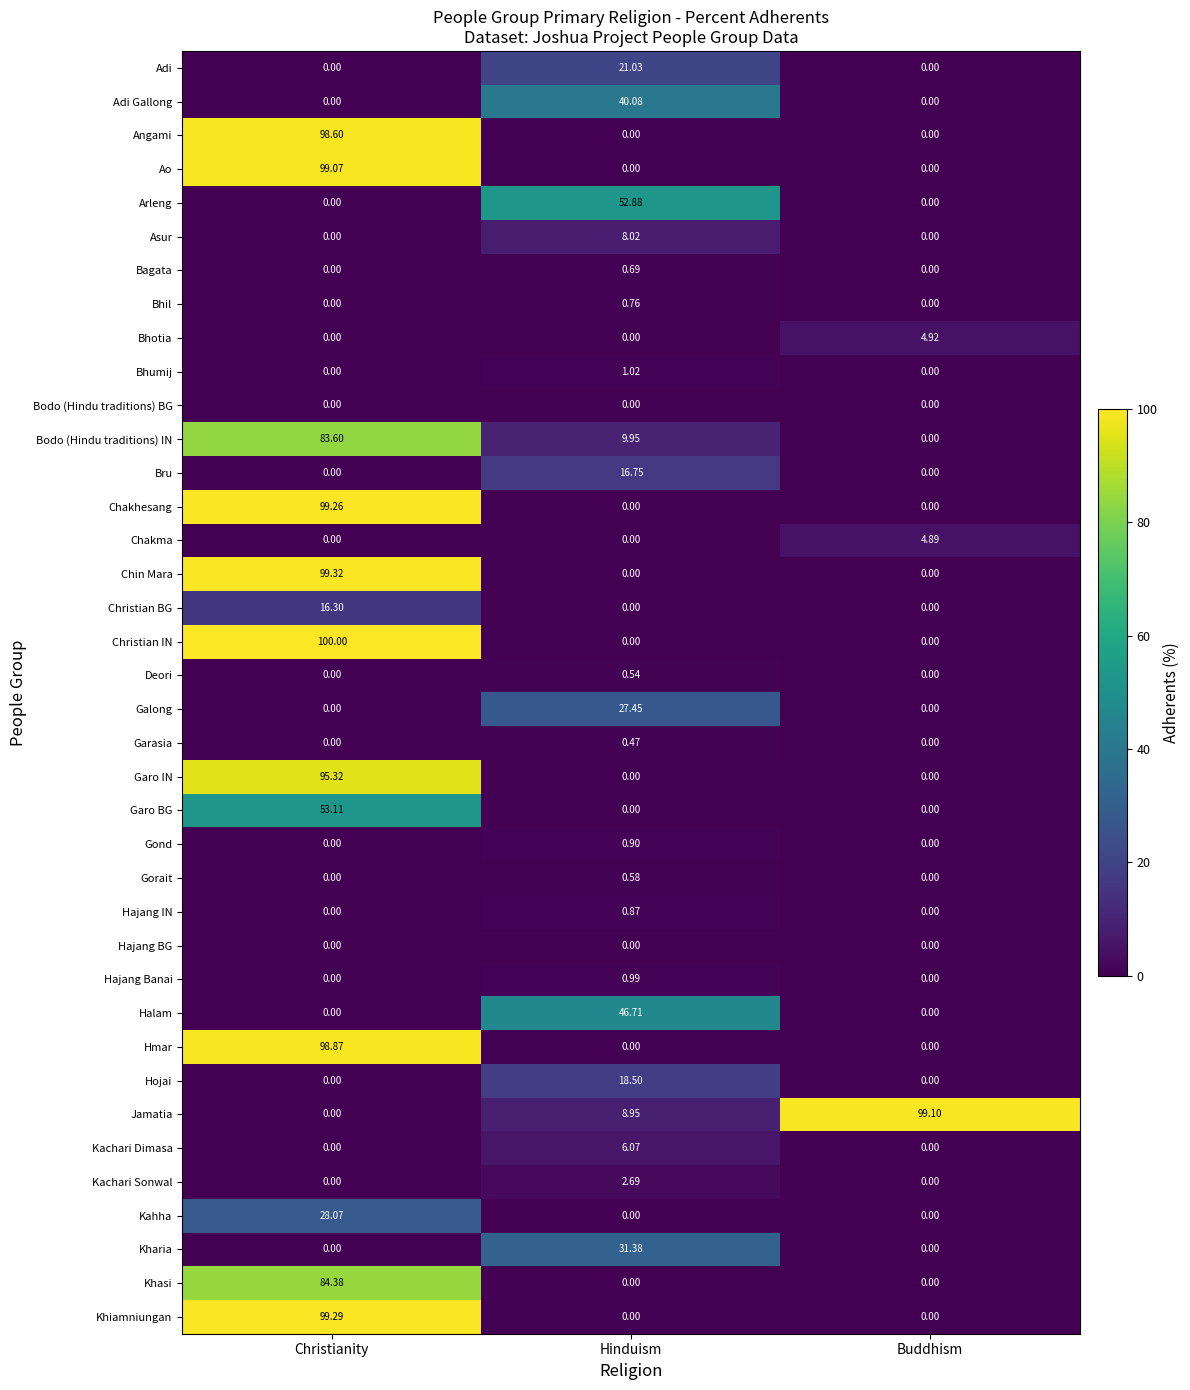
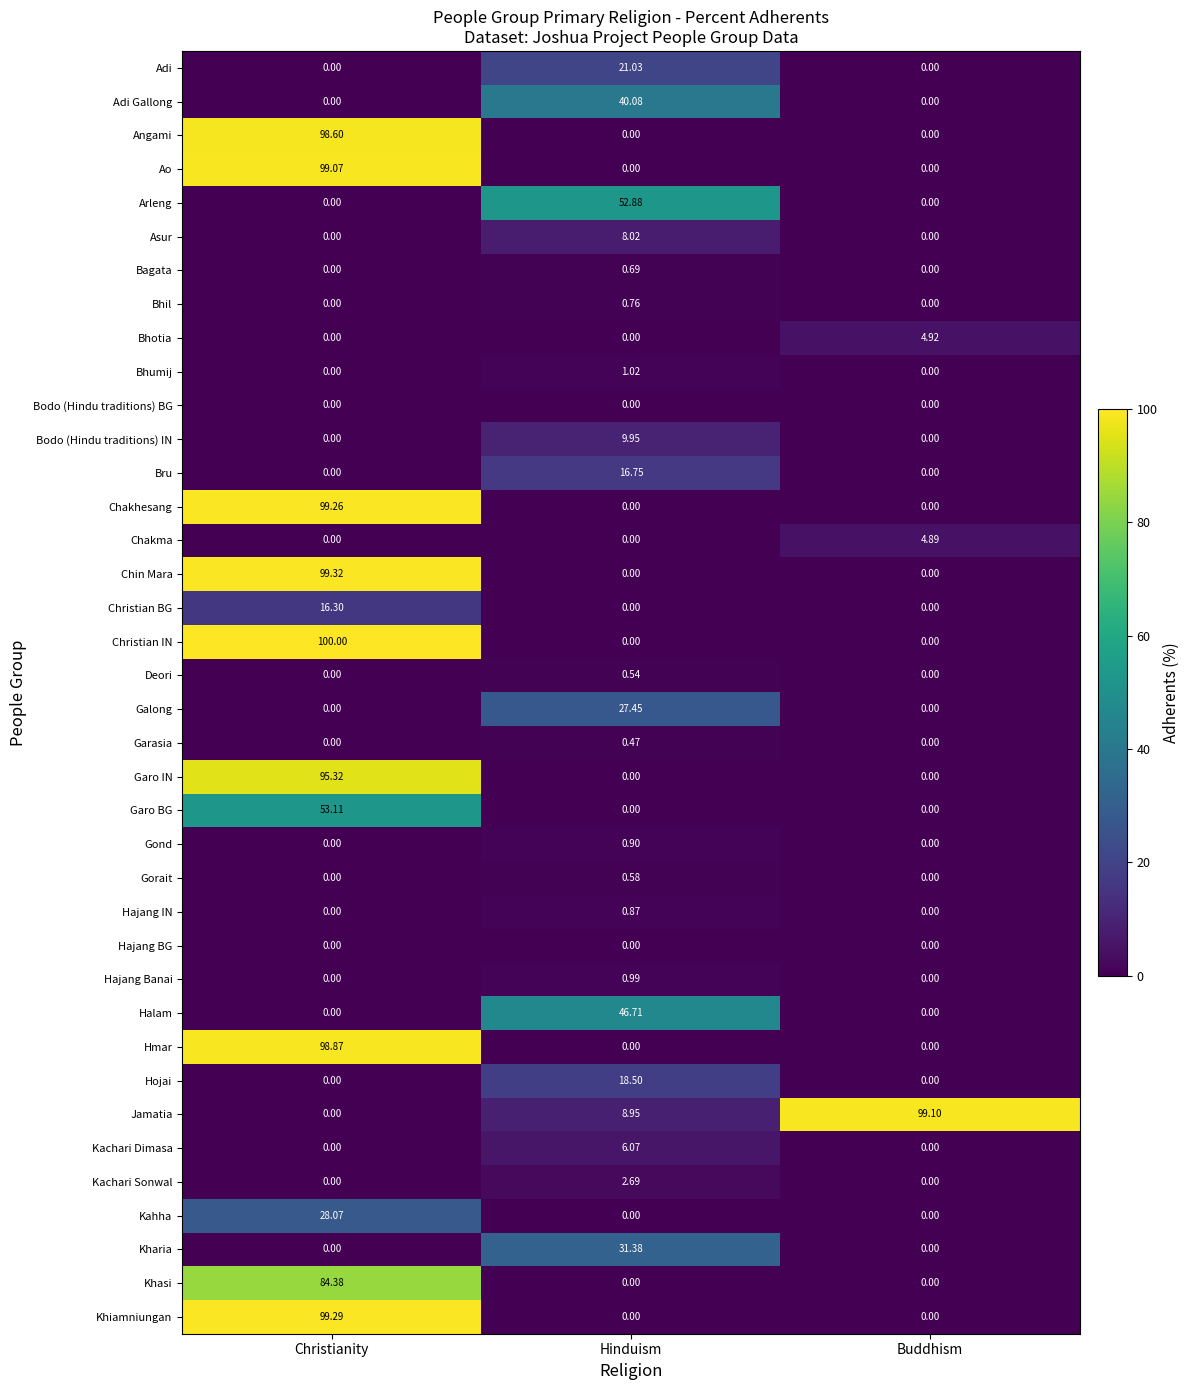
  {
    "Adi": {
      "Christianity": 0.00,
      "Hinduism": 21.03,
      "Buddhism": 0.00
    },
    "Adi Gallong": {
      "Christianity": 0.00,
      "Hinduism": 40.08,
      "Buddhism": 0.00
    },
    "Angami": {
      "Christianity": 98.60,
      "Hinduism": 0.00,
      "Buddhism": 0.00
    },
    "Ao": {
      "Christianity": 99.07,
      "Hinduism": 0.00,
      "Buddhism": 0.00
    },
    "Arleng": {
      "Christianity": 0.00,
      "Hinduism": 52.88,
      "Buddhism": 0.00
    },
    "Asur": {
      "Christianity": 0.00,
      "Hinduism": 8.02,
      "Buddhism": 0.00
    },
    "Bagata": {
      "Christianity": 0.00,
      "Hinduism": 0.69,
      "Buddhism": 0.00
    },
    "Bhil": {
      "Christianity": 0.00,
      "Hinduism": 0.76,
      "Buddhism": 0.00
    },
    "Bhotia": {
      "Christianity": 0.00,
      "Hinduism": 0.00,
      "Buddhism": 4.92
    },
    "Bhumij": {
      "Christianity": 0.00,
      "Hinduism": 1.02,
      "Buddhism": 0.00
    },
    "Bodo (Hindu traditions) BG": {
      "Christianity": 0.00,
      "Hinduism": 0.00,
      "Buddhism": 0.00
    },
    "Bodo (Hindu traditions) IN": {
-     "Christianity": 83.60,
+     "Christianity": 0.00,
      "Hinduism": 9.95,
      "Buddhism": 0.00
    },
    "Bru": {
      "Christianity": 0.00,
      "Hinduism": 16.75,
      "Buddhism": 0.00
    },
    "Chakhesang": {
      "Christianity": 99.26,
      "Hinduism": 0.00,
      "Buddhism": 0.00
    },
    "Chakma": {
      "Christianity": 0.00,
      "Hinduism": 0.00,
      "Buddhism": 4.89
    },
    "Chin Mara": {
      "Christianity": 99.32,
      "Hinduism": 0.00,
      "Buddhism": 0.00
    },
    "Christian BG": {
      "Christianity": 16.30,
      "Hinduism": 0.00,
      "Buddhism": 0.00
    },
    "Christian IN": {
      "Christianity": 100.00,
      "Hinduism": 0.00,
      "Buddhism": 0.00
    },
    "Deori": {
      "Christianity": 0.00,
      "Hinduism": 0.54,
      "Buddhism": 0.00
    },
    "Galong": {
      "Christianity": 0.00,
      "Hinduism": 27.45,
      "Buddhism": 0.00
    },
    "Garasia": {
      "Christianity": 0.00,
      "Hinduism": 0.47,
      "Buddhism": 0.00
    },
    "Garo IN": {
      "Christianity": 95.32,
      "Hinduism": 0.00,
      "Buddhism": 0.00
    },
    "Garo BG": {
      "Christianity": 53.11,
      "Hinduism": 0.00,
      "Buddhism": 0.00
    },
    "Gond": {
      "Christianity": 0.00,
      "Hinduism": 0.90,
      "Buddhism": 0.00
    },
    "Gorait": {
      "Christianity": 0.00,
      "Hinduism": 0.58,
      "Buddhism": 0.00
    },
    "Hajang IN": {
      "Christianity": 0.00,
      "Hinduism": 0.87,
      "Buddhism": 0.00
    },
    "Hajang BG": {
      "Christianity": 0.00,
      "Hinduism": 0.00,
      "Buddhism": 0.00
    },
    "Hajang Banai": {
      "Christianity": 0.00,
      "Hinduism": 0.99,
      "Buddhism": 0.00
    },
    "Halam": {
      "Christianity": 0.00,
      "Hinduism": 46.71,
      "Buddhism": 0.00
    },
    "Hmar": {
      "Christianity": 98.87,
      "Hinduism": 0.00,
      "Buddhism": 0.00
    },
    "Hojai": {
      "Christianity": 0.00,
      "Hinduism": 18.50,
      "Buddhism": 0.00
    },
    "Jamatia": {
      "Christianity": 0.00,
      "Hinduism": 8.95,
      "Buddhism": 99.10
    },
    "Kachari Dimasa": {
      "Christianity": 0.00,
      "Hinduism": 6.07,
      "Buddhism": 0.00
    },
    "Kachari Sonwal": {
      "Christianity": 0.00,
      "Hinduism": 2.69,
      "Buddhism": 0.00
    },
    "Kahha": {
      "Christianity": 28.07,
      "Hinduism": 0.00,
      "Buddhism": 0.00
    },
    "Kharia": {
      "Christianity": 0.00,
      "Hinduism": 31.38,
      "Buddhism": 0.00
    },
    "Khasi": {
      "Christianity": 84.38,
      "Hinduism": 0.00,
      "Buddhism": 0.00
    },
    "Khiamniungan": {
      "Christianity": 99.29,
      "Hinduism": 0.00,
      "Buddhism": 0.00
    }
  }
